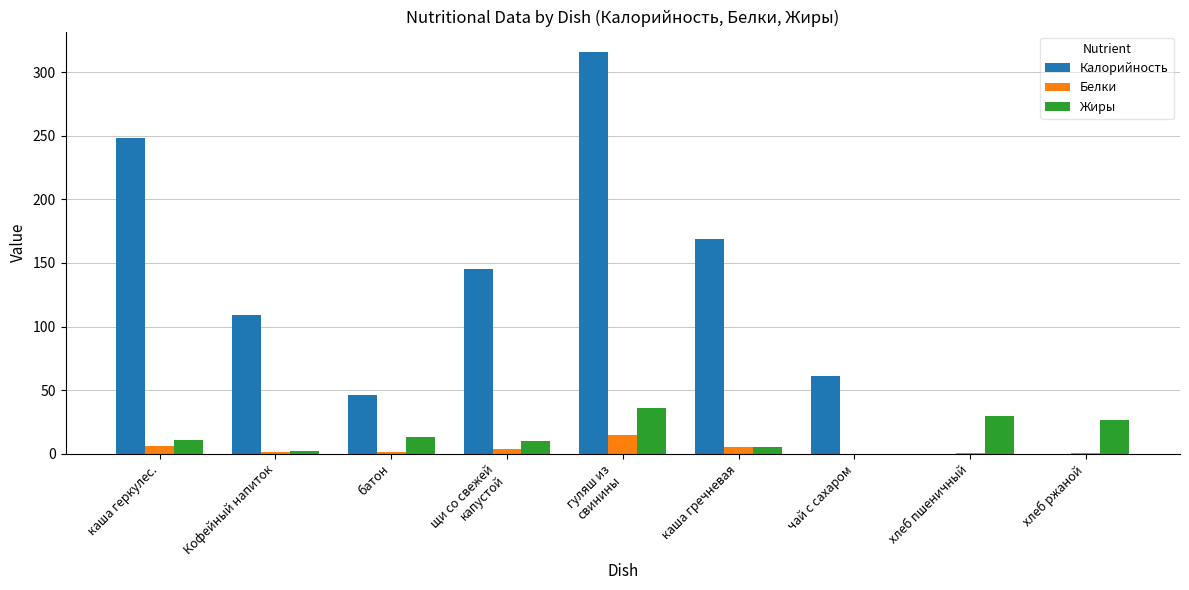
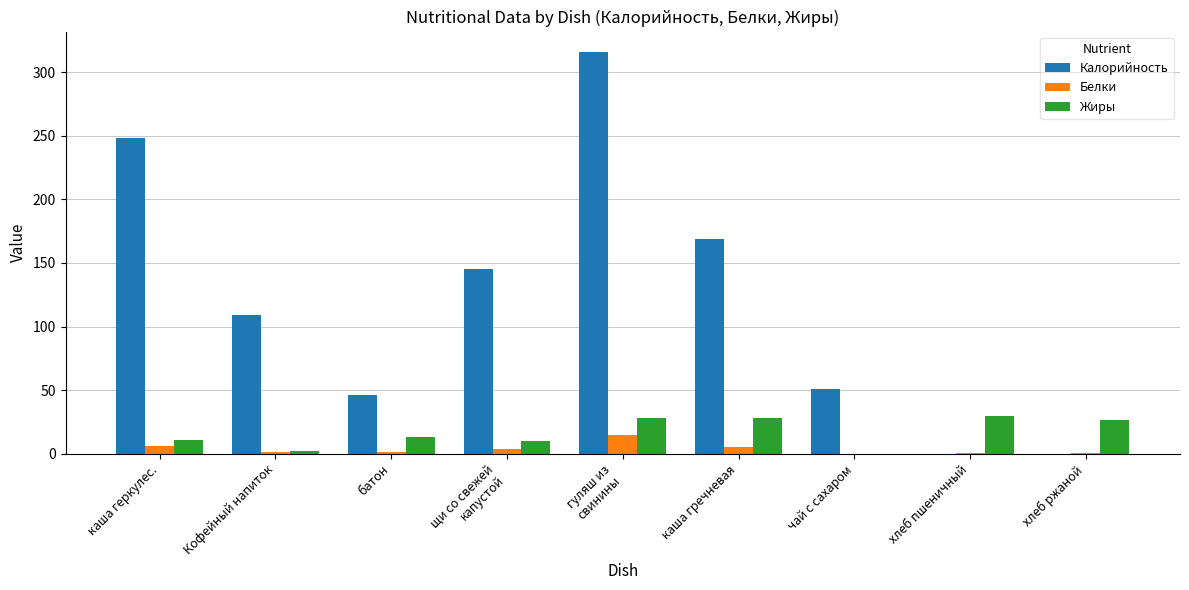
  {
    "Калорийность": {
      "каша геркулес.": 248,
      "Кофейный напиток": 109,
      "батон": 46,
      "щи со свежей капустой": 145,
      "гуляш из свинины": 316,
      "каша гречневая": 169,
-     "чай с сахаром": 61,
+     "чай с сахаром": 51,
      "хлеб пшеничный": 0,
      "хлеб ржаной": 0
    },
    "Белки": {
      "каша геркулес.": 6,
      "щи со свежей капустой": 4,
      "гуляш из свинины": 15,
      "каша гречневая": 5,
      "чай с сахаром": 0
    },
    "Жиры": {
      "каша геркулес.": 11,
      "Кофейный напиток": 2,
      "батон": 13,
      "щи со свежей капустой": 10,
-     "гуляш из свинины": 36,
-     "каша гречневая": 5,
+     "гуляш из свинины": 28,
+     "каша гречневая": 28,
      "чай с сахаром": 0,
      "хлеб пшеничный": 30,
      "хлеб ржаной": 27
    }
  }
